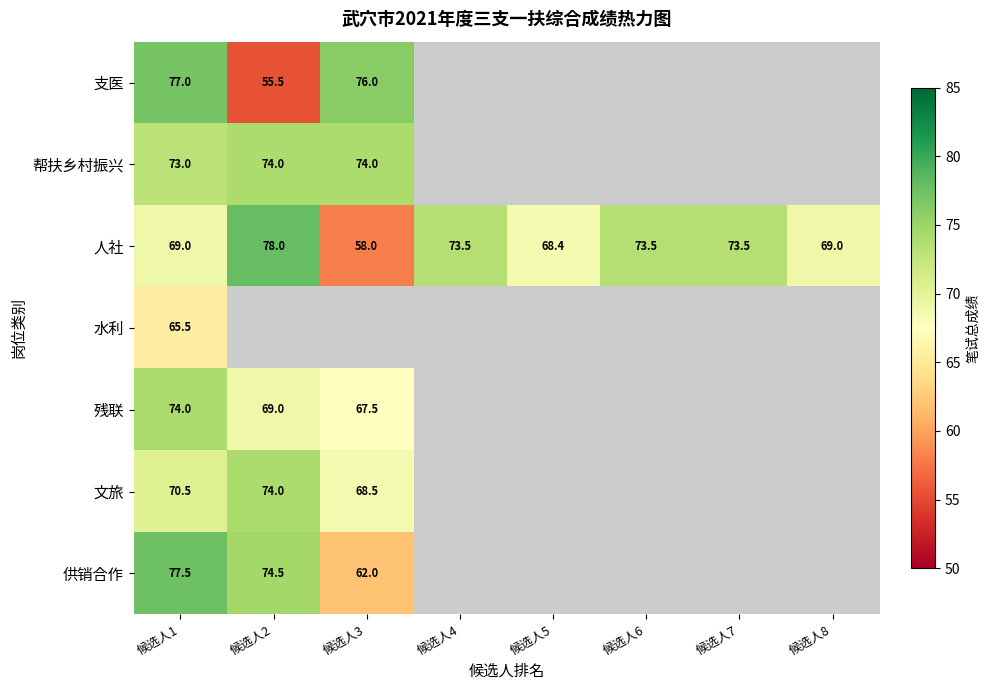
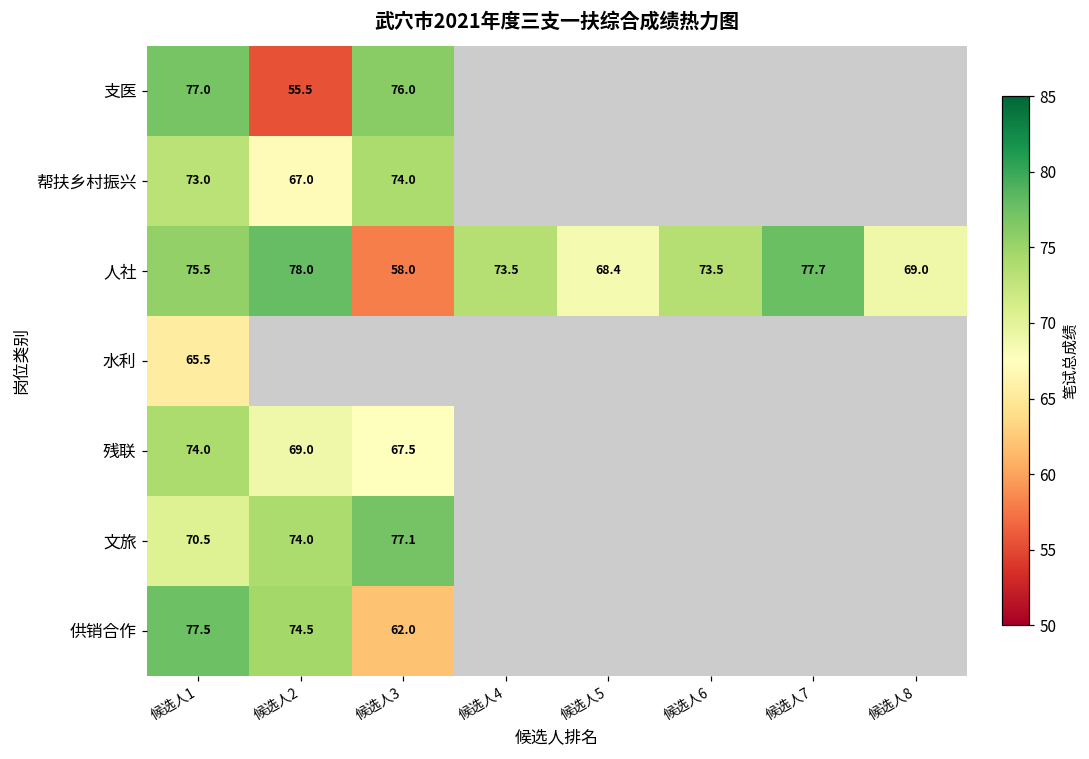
  {
    "支医": {
      "候选人1": 77.0,
      "候选人2": 55.5,
      "候选人3": 76.0
    },
    "帮扶乡村振兴": {
      "候选人1": 73.0,
-     "候选人2": 74.0,
+     "候选人2": 67.0,
      "候选人3": 74.0
    },
    "人社": {
-     "候选人1": 69.0,
+     "候选人1": 75.5,
      "候选人2": 78.0,
      "候选人3": 58.0,
      "候选人4": 73.5,
      "候选人5": 68.4,
      "候选人6": 73.5,
-     "候选人7": 73.5,
+     "候选人7": 77.7,
      "候选人8": 69.0
    },
    "水利": {
      "候选人1": 65.5
    },
    "残联": {
      "候选人1": 74.0,
      "候选人2": 69.0,
      "候选人3": 67.5
    },
    "文旅": {
      "候选人1": 70.5,
      "候选人2": 74.0,
-     "候选人3": 68.5
+     "候选人3": 77.1
    },
    "供销合作": {
      "候选人1": 77.5,
      "候选人2": 74.5,
      "候选人3": 62.0
    }
  }
